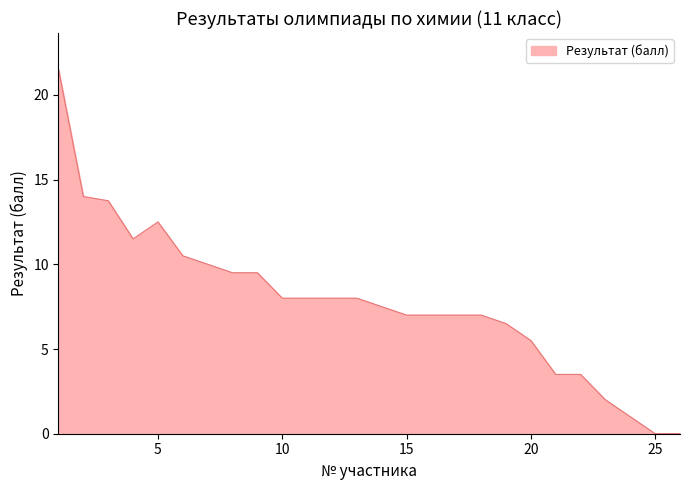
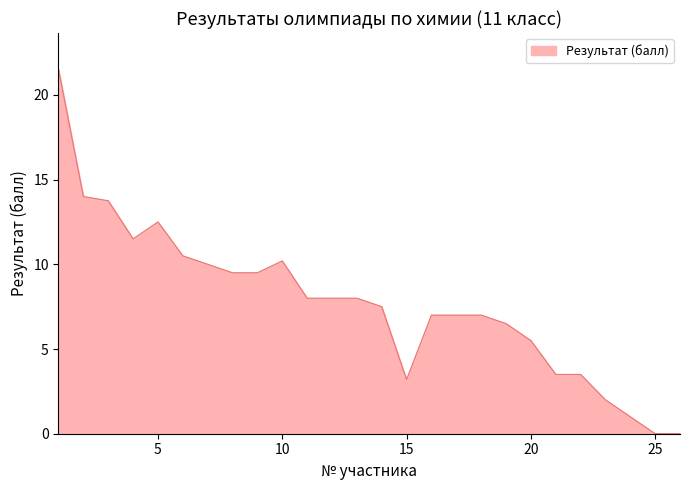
  {
    "5": 12.5,
-   "10": 8.0,
-   "15": 7.0,
+   "10": 10.2,
+   "15": 3.2,
    "20": 5.5,
    "25": 0.0
  }
